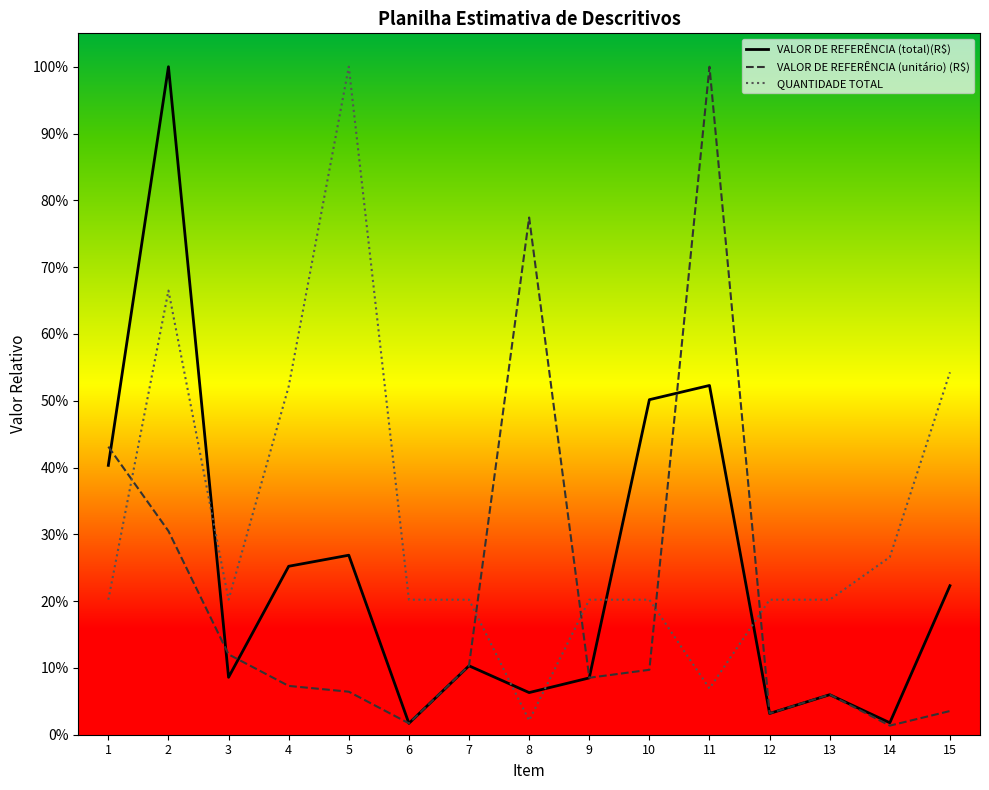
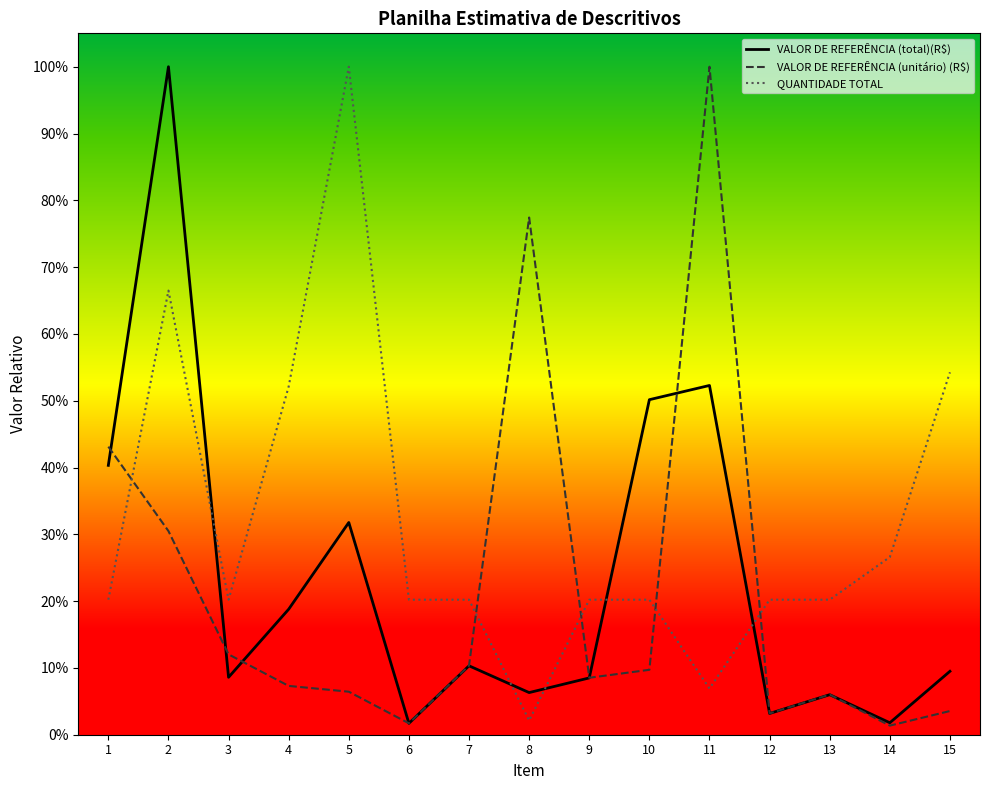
  {
    "VALOR DE REFERÊNCIA (total)(R$)": {
      "1": "40%",
      "2": "100%",
      "3": "9%",
-     "4": "25%",
-     "5": "27%",
+     "4": "19%",
+     "5": "32%",
      "8": "6%",
      "10": "50%",
      "11": "52%",
      "14": "2%",
-     "15": "22%"
+     "15": "9%"
    }
  }
